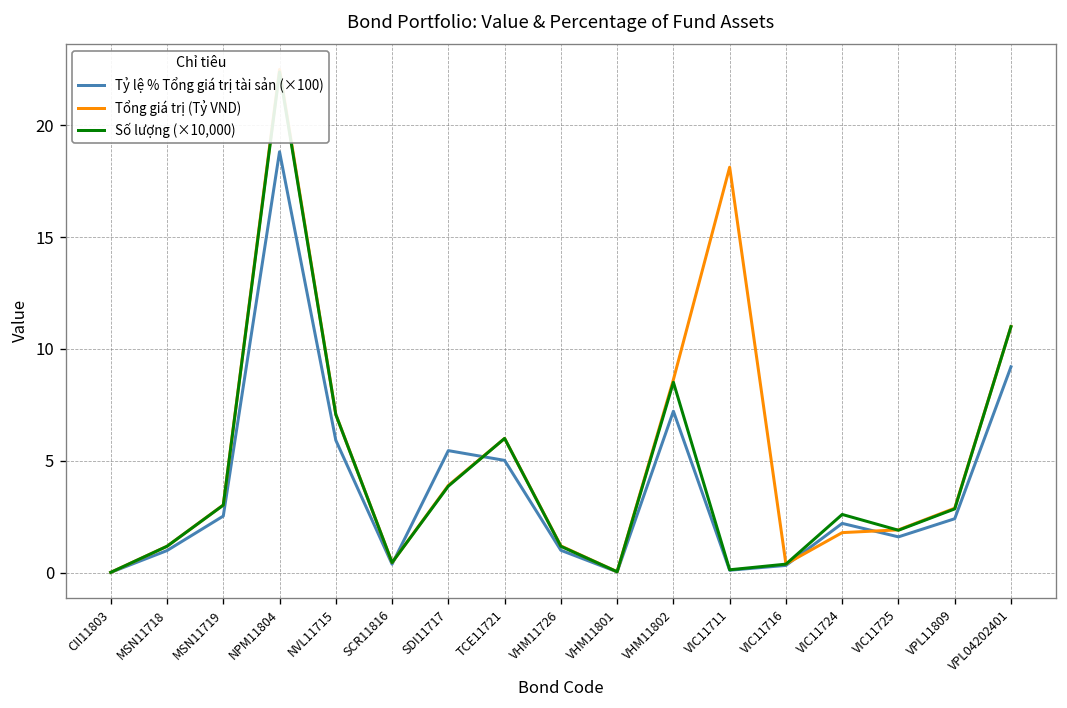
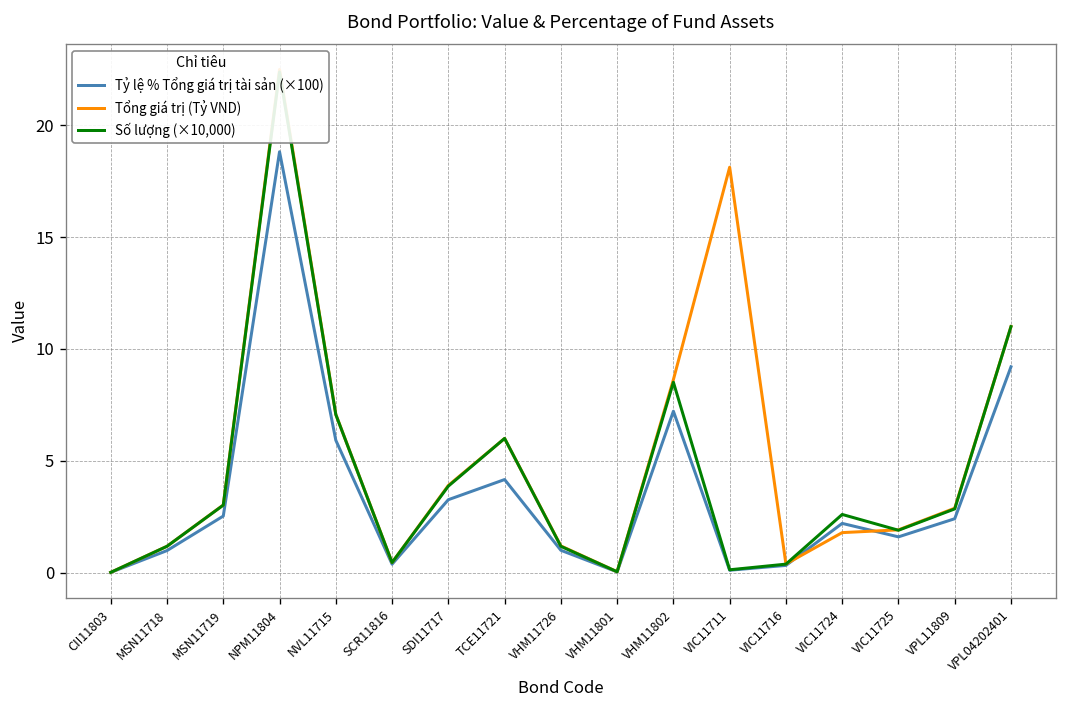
  {
    "Tỷ lệ % Tổng giá trị tài sản (×100)": {
      "MSN11718": 1.0,
      "MSN11719": 2.5,
      "NPM11804": 18.8,
      "NVL11715": 5.9,
-     "SDI11717": 5.5,
-     "TCE11721": 5.0,
+     "SDI11717": 3.3,
+     "TCE11721": 4.2,
      "VHM11726": 1.0,
      "VHM11802": 7.2,
      "VIC11724": 2.2,
      "VIC11725": 1.6,
      "VPL11809": 2.4,
      "VPL04202401": 9.2
    },
    "Tổng giá trị (Tỷ VND)": {
      "VIC11711": 18.1,
      "VIC11724": 1.8
    },
    "Số lượng (×10,000)": {
      "VIC11724": 2.6
    }
  }
